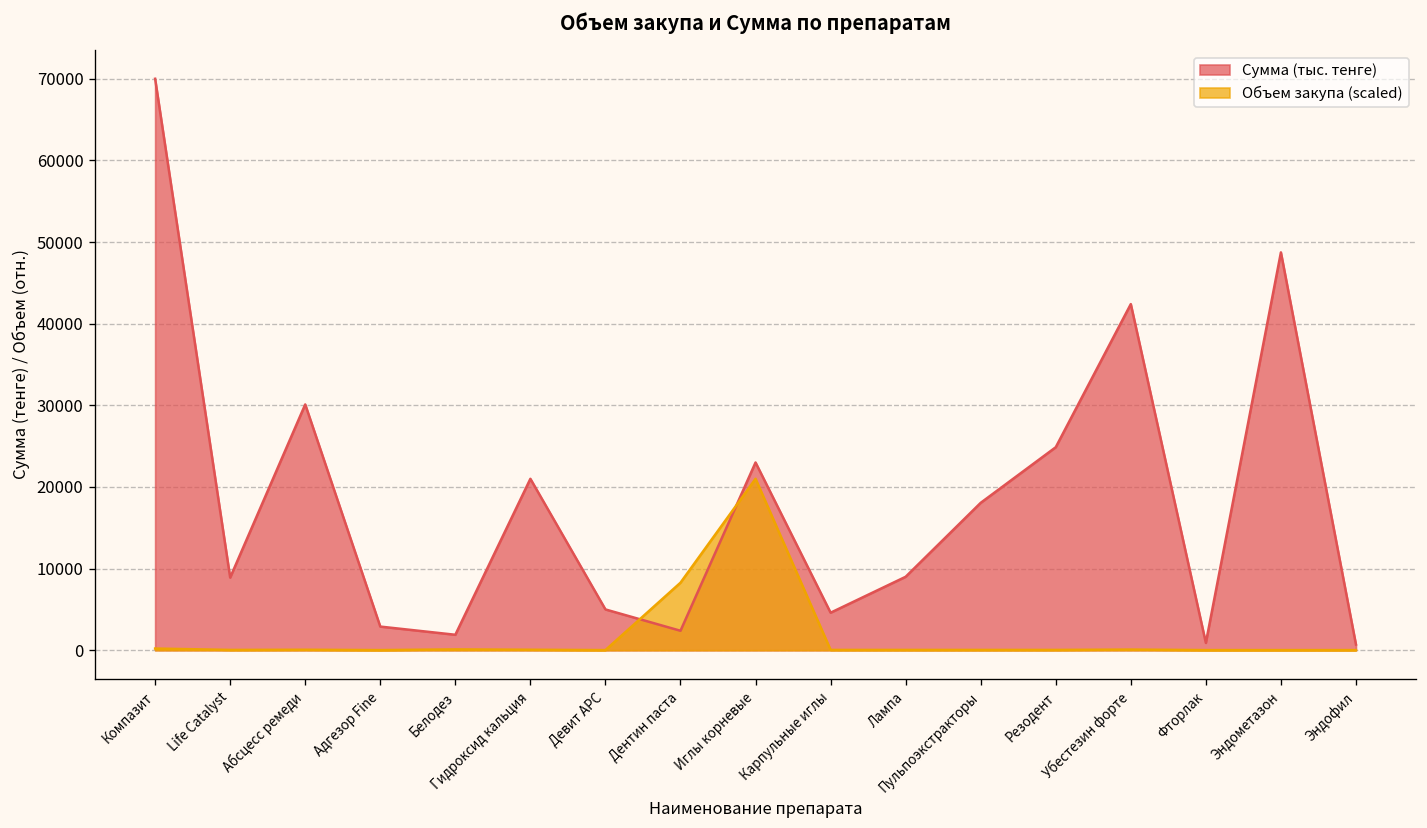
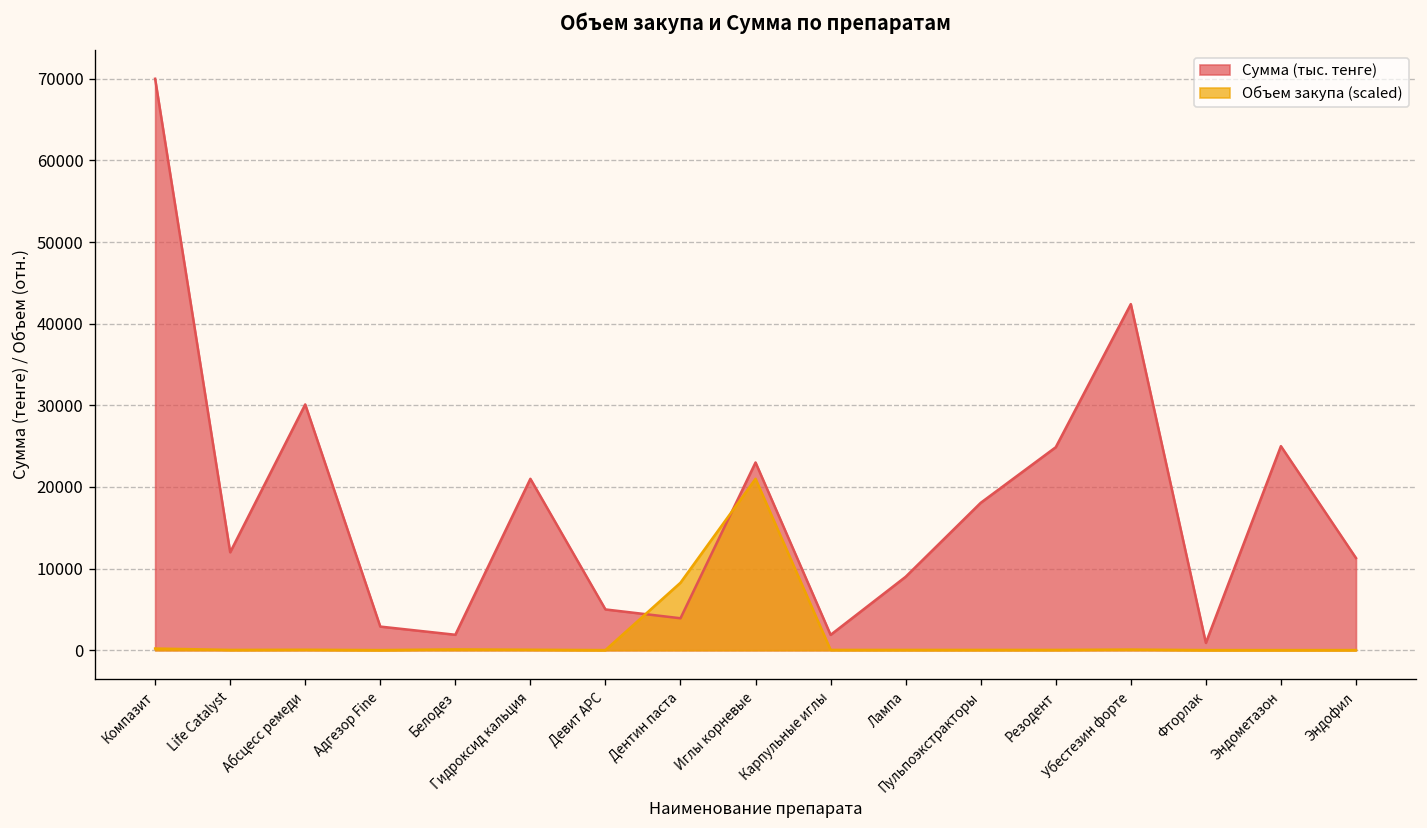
  {
    "Сумма (тыс. тенге)": {
      "Компазит": 70000,
-     "Life Catalyst": 9000,
+     "Life Catalyst": 12000,
      "Абсцесс ремеди": 30000,
      "Адгезор Fine": 3000,
      "Белодез": 2000,
      "Гидроксид кальция": 21000,
      "Девит АРС": 5000,
-     "Дентин паста": 2000,
+     "Дентин паста": 4000,
      "Иглы корневые": 23000,
-     "Карпульные иглы": 5000,
+     "Карпульные иглы": 2000,
      "Лампа": 9000,
      "Пульпоэкстракторы": 18000,
      "Резодент": 25000,
      "Убестезин форте": 42000,
      "Фторлак": 1000,
-     "Эндометазон": 49000,
-     "Эндофил": 1000
+     "Эндометазон": 25000,
+     "Эндофил": 11000
    },
    "Объем закупа (scaled)": {
      "Компазит": 0,
      "Life Catalyst": 0,
      "Абсцесс ремеди": 0,
      "Адгезор Fine": 0,
      "Белодез": 0,
      "Гидроксид кальция": 0,
      "Девит АРС": 0,
      "Дентин паста": 8000,
      "Иглы корневые": 21000,
      "Карпульные иглы": 0,
      "Лампа": 0,
      "Пульпоэкстракторы": 0,
      "Резодент": 0,
      "Убестезин форте": 0,
      "Фторлак": 0,
      "Эндометазон": 0,
      "Эндофил": 0
    }
  }
